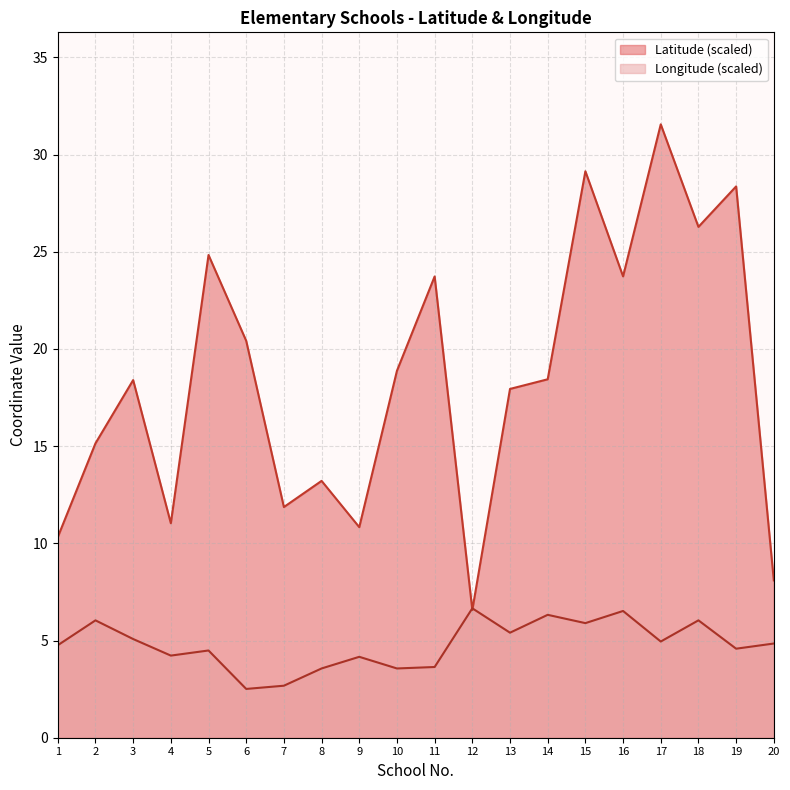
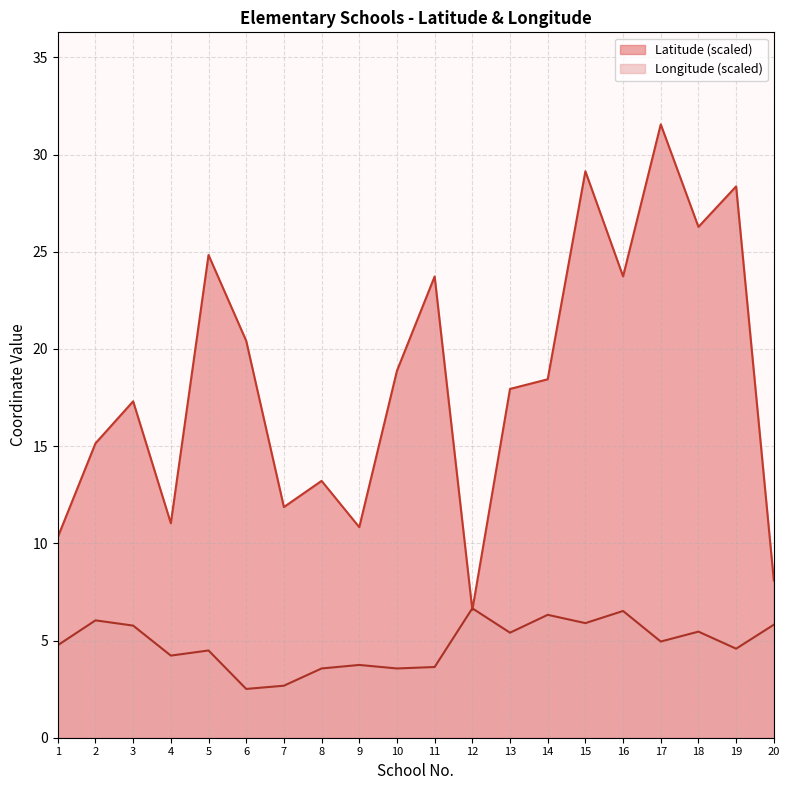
  {
    "Latitude (scaled)": {
      "1": 10.3,
      "2": 15.1,
-     "3": 18.4,
+     "3": 17.3,
      "4": 11.0,
      "5": 24.8,
      "6": 20.4,
      "7": 11.9,
      "8": 13.2,
      "9": 10.8,
      "10": 18.9,
      "11": 23.7,
      "13": 17.9,
      "14": 18.4,
      "15": 29.1,
      "16": 23.7,
      "17": 31.6,
      "18": 26.3,
      "19": 28.4,
      "20": 8.1
    },
    "Longitude (scaled)": {
      "1": 4.8,
      "2": 6.0,
-     "3": 5.1,
+     "3": 5.8,
      "4": 4.2,
      "5": 4.5,
      "6": 2.5,
      "7": 2.7,
      "8": 3.6,
-     "9": 4.2,
+     "9": 3.7,
      "10": 3.6,
      "11": 3.6,
      "13": 5.4,
      "14": 6.3,
      "15": 5.9,
      "16": 6.5,
      "17": 4.9,
-     "18": 6.0,
+     "18": 5.5,
      "19": 4.6,
-     "20": 4.8
+     "20": 5.8
    }
  }
